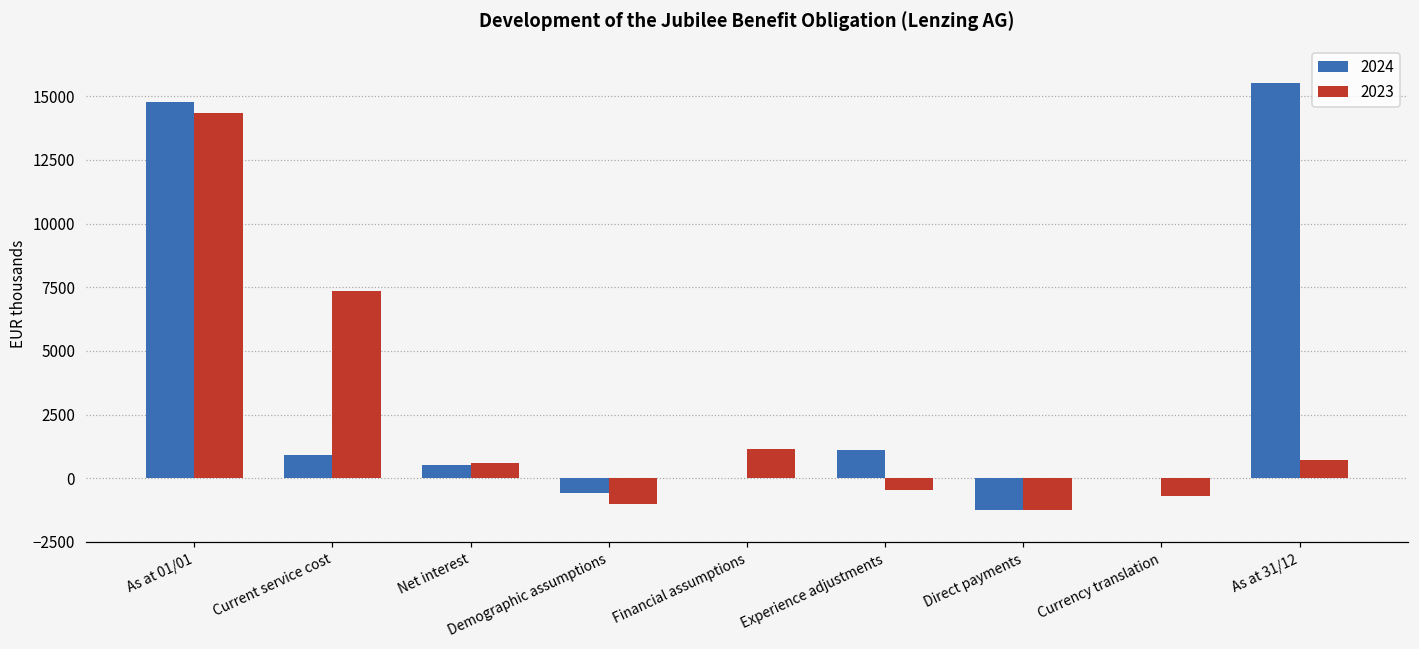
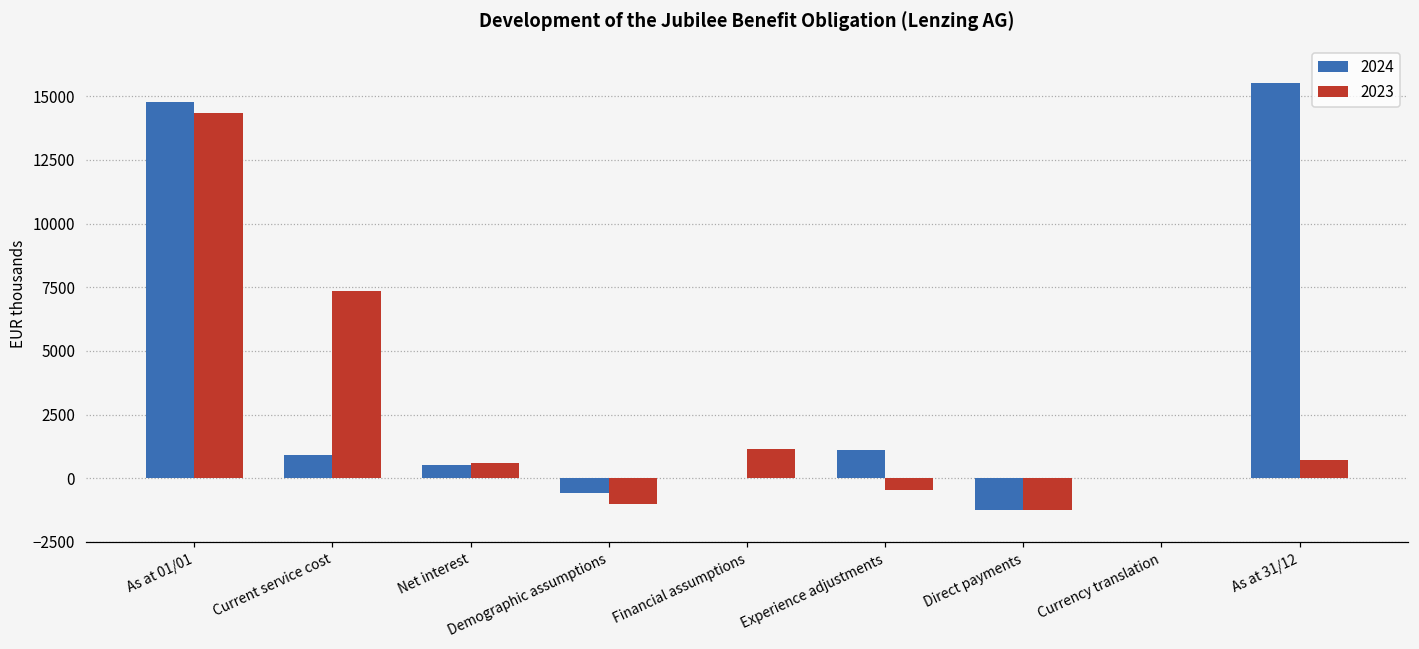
  {
    "2024": {
      "As at 01/01": 14800,
      "Current service cost": 900,
      "Net interest": 500,
      "Demographic assumptions": -600,
      "Experience adjustments": 1100,
      "Direct payments": -1200,
      "As at 31/12": 15500
    },
    "2023": {
      "As at 01/01": 14300,
      "Current service cost": 7400,
      "Net interest": 600,
      "Demographic assumptions": -1000,
      "Financial assumptions": 1100,
      "Experience adjustments": -500,
      "Direct payments": -1200,
-     "Currency translation": -700,
+     "Currency translation": 0,
      "As at 31/12": 700
    }
  }
